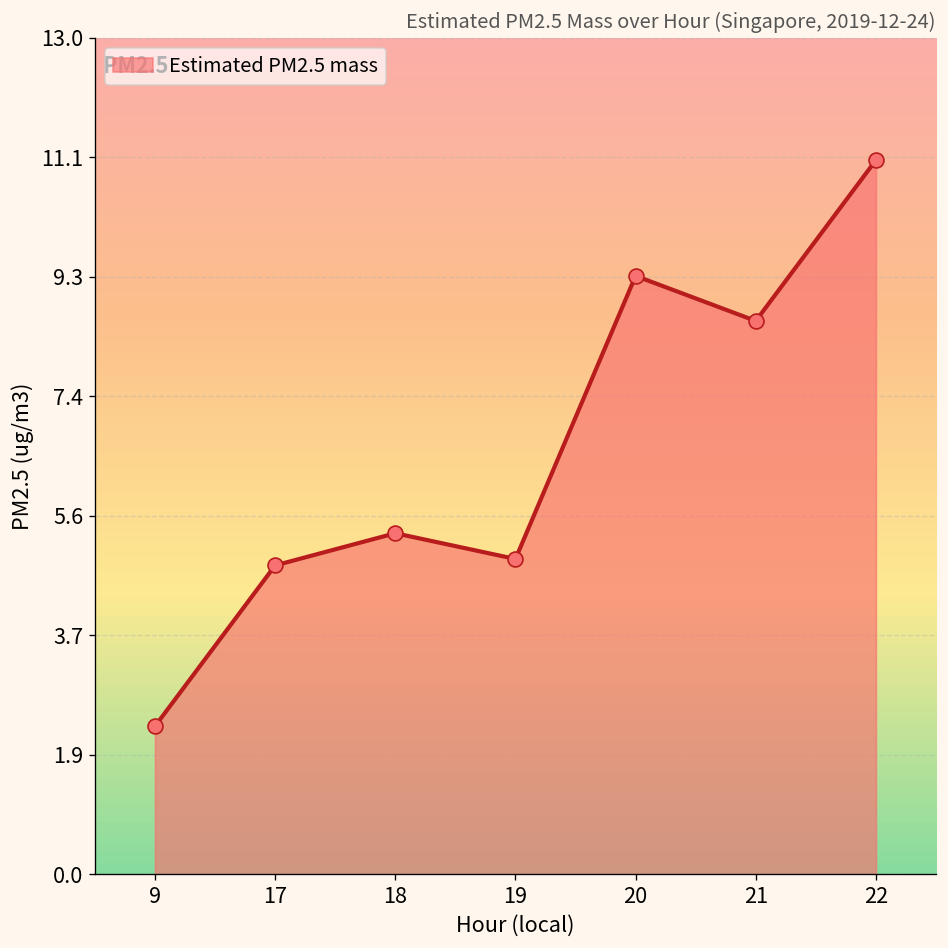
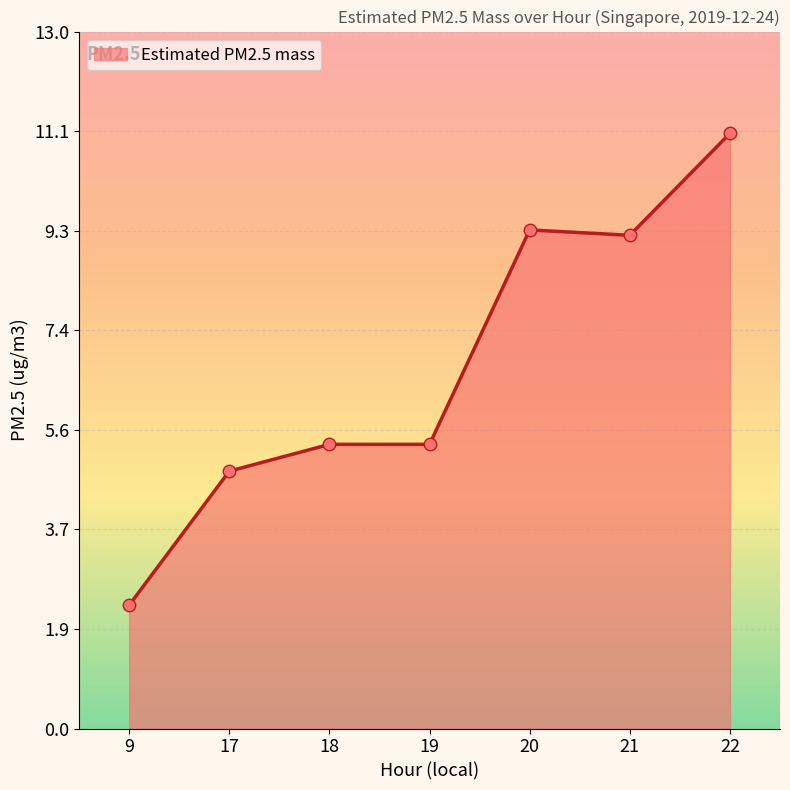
  {
    "9": 2.3,
    "17": 4.8,
    "18": 5.3,
-   "19": 4.9,
+   "19": 5.3,
    "20": 9.3,
-   "21": 8.6,
+   "21": 9.2,
    "22": 11.1
  }
